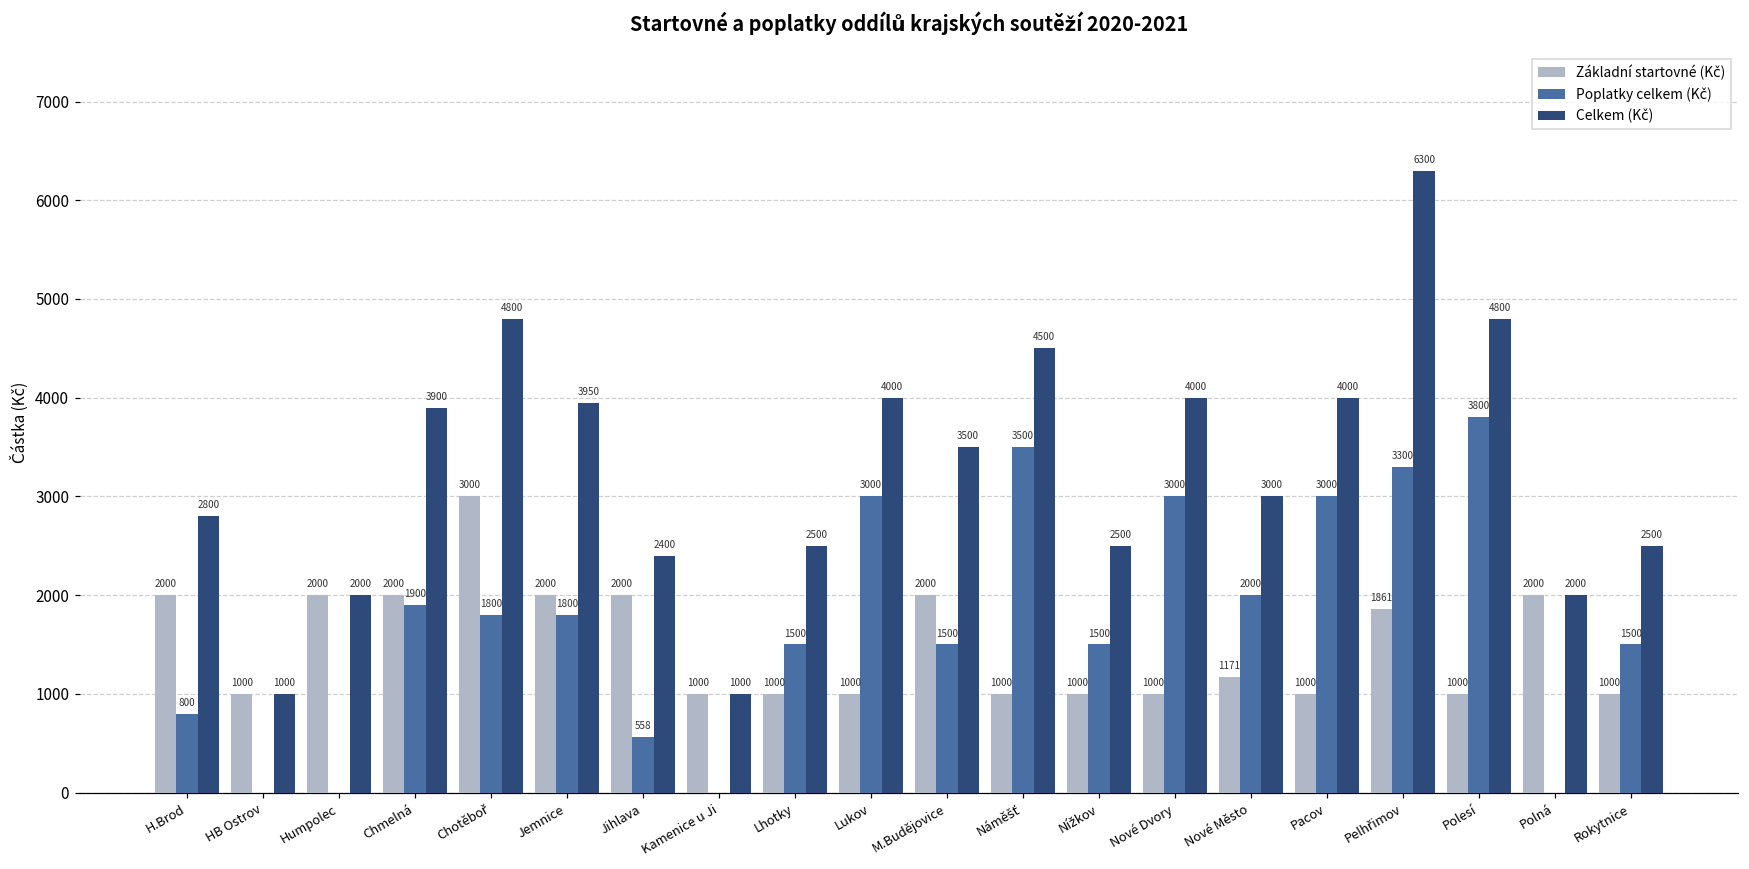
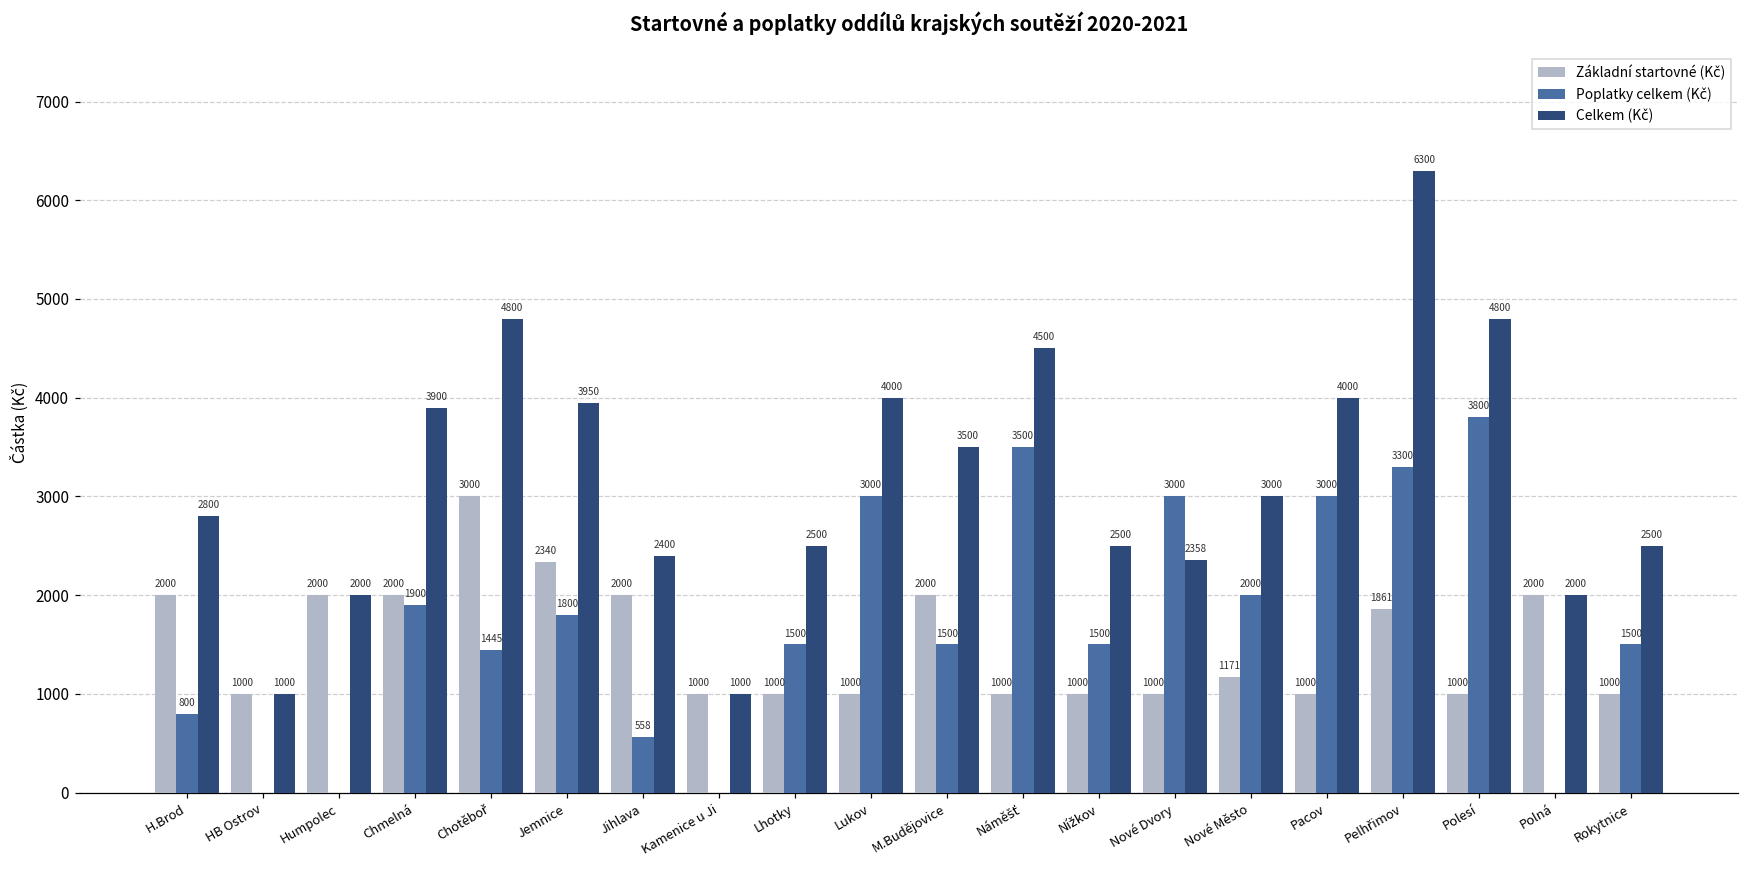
  {
    "Základní startovné (Kč)": {
      "H.Brod": 2000,
      "HB Ostrov": 1000,
      "Humpolec": 2000,
      "Chmelná": 2000,
      "Chotěboř": 3000,
-     "Jemnice": 2000,
+     "Jemnice": 2340,
      "Jihlava": 2000,
      "Kamenice u Ji": 1000,
      "Lhotky": 1000,
      "Lukov": 1000,
      "M.Budějovice": 2000,
      "Náměšť": 1000,
      "Nížkov": 1000,
      "Nové Dvory": 1000,
      "Nové Město": 1171,
      "Pacov": 1000,
      "Pelhřimov": 1861,
      "Polesí": 1000,
      "Polná": 2000,
      "Rokytnice": 1000
    },
    "Poplatky celkem (Kč)": {
      "H.Brod": 800,
      "Chmelná": 1900,
-     "Chotěboř": 1800,
+     "Chotěboř": 1445,
      "Jemnice": 1800,
      "Jihlava": 558,
      "Lhotky": 1500,
      "Lukov": 3000,
      "M.Budějovice": 1500,
      "Náměšť": 3500,
      "Nížkov": 1500,
      "Nové Dvory": 3000,
      "Nové Město": 2000,
      "Pacov": 3000,
      "Pelhřimov": 3300,
      "Polesí": 3800,
      "Rokytnice": 1500
    },
    "Celkem (Kč)": {
      "H.Brod": 2800,
      "HB Ostrov": 1000,
      "Humpolec": 2000,
      "Chmelná": 3900,
      "Chotěboř": 4800,
      "Jemnice": 3950,
      "Jihlava": 2400,
      "Kamenice u Ji": 1000,
      "Lhotky": 2500,
      "Lukov": 4000,
      "M.Budějovice": 3500,
      "Náměšť": 4500,
      "Nížkov": 2500,
-     "Nové Dvory": 4000,
+     "Nové Dvory": 2358,
      "Nové Město": 3000,
      "Pacov": 4000,
      "Pelhřimov": 6300,
      "Polesí": 4800,
      "Polná": 2000,
      "Rokytnice": 2500
    }
  }
